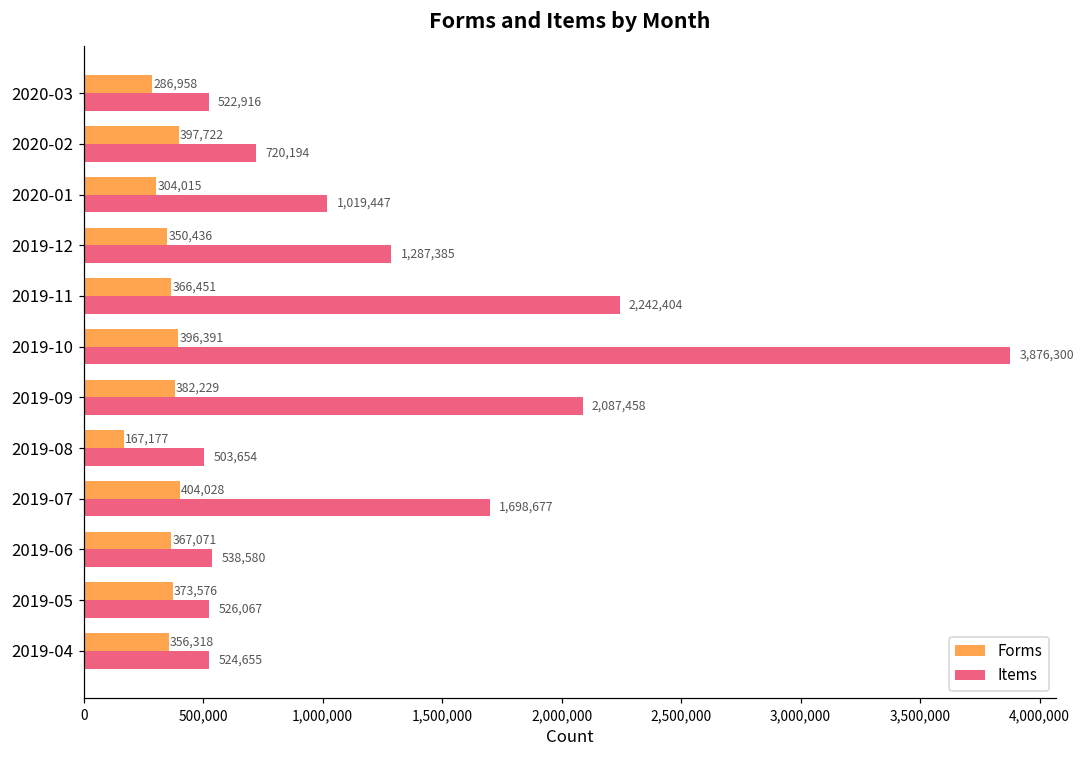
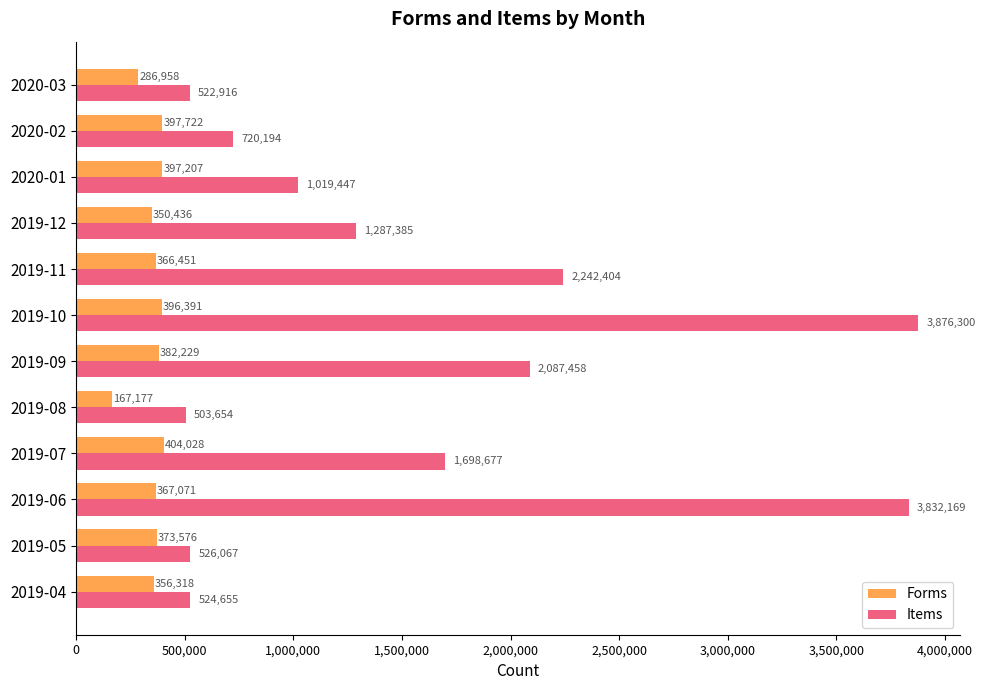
  {
    "Forms": {
      "2020-03": "286,958",
      "2020-02": "397,722",
-     "2020-01": "304,015",
+     "2020-01": "397,207",
      "2019-12": "350,436",
      "2019-11": "366,451",
      "2019-10": "396,391",
      "2019-09": "382,229",
      "2019-08": "167,177",
      "2019-07": "404,028",
      "2019-06": "367,071",
      "2019-05": "373,576",
      "2019-04": "356,318"
    },
    "Items": {
      "2020-03": "522,916",
      "2020-02": "720,194",
      "2020-01": "1,019,447",
      "2019-12": "1,287,385",
      "2019-11": "2,242,404",
      "2019-10": "3,876,300",
      "2019-09": "2,087,458",
      "2019-08": "503,654",
      "2019-07": "1,698,677",
-     "2019-06": "538,580",
+     "2019-06": "3,832,169",
      "2019-05": "526,067",
      "2019-04": "524,655"
    }
  }
